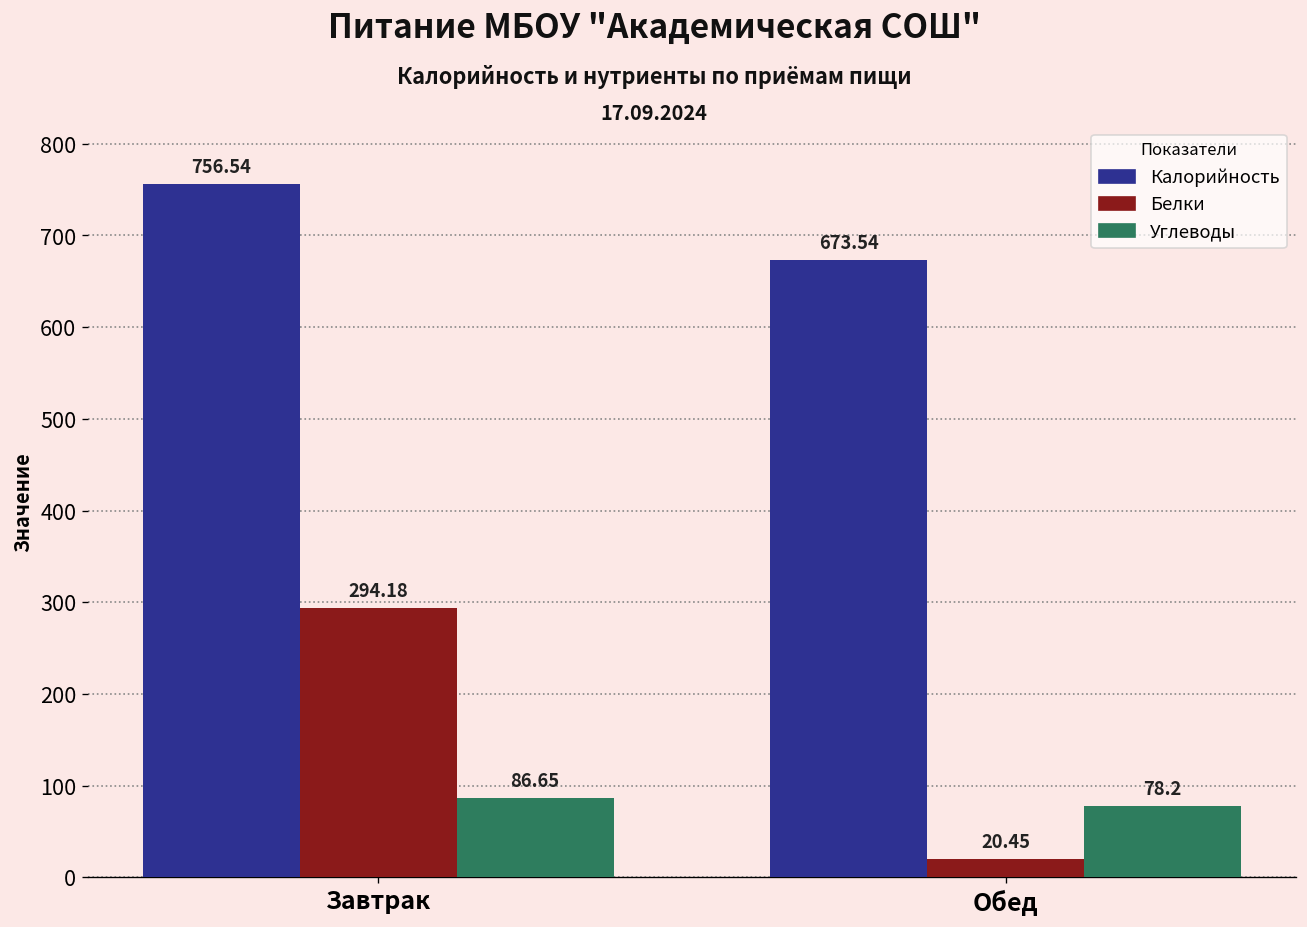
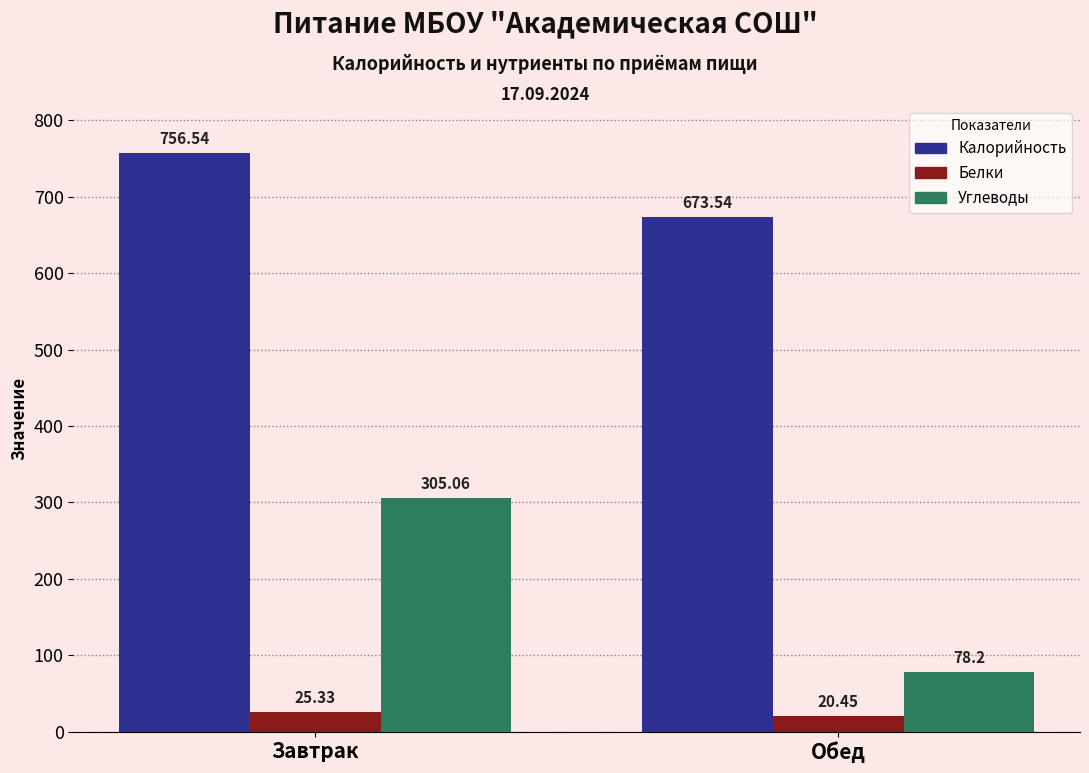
  {
    "Калорийность": {
      "Завтрак": 756.54,
      "Обед": 673.54
    },
    "Белки": {
-     "Завтрак": 294.18,
+     "Завтрак": 25.33,
      "Обед": 20.45
    },
    "Углеводы": {
-     "Завтрак": 86.65,
+     "Завтрак": 305.06,
      "Обед": 78.2
    }
  }
